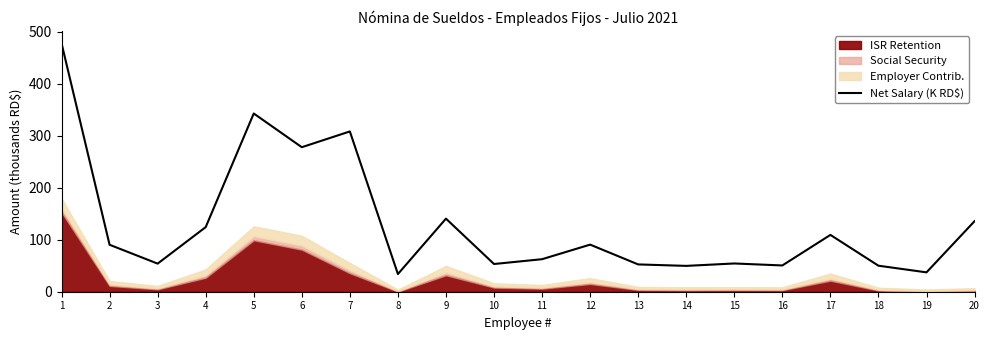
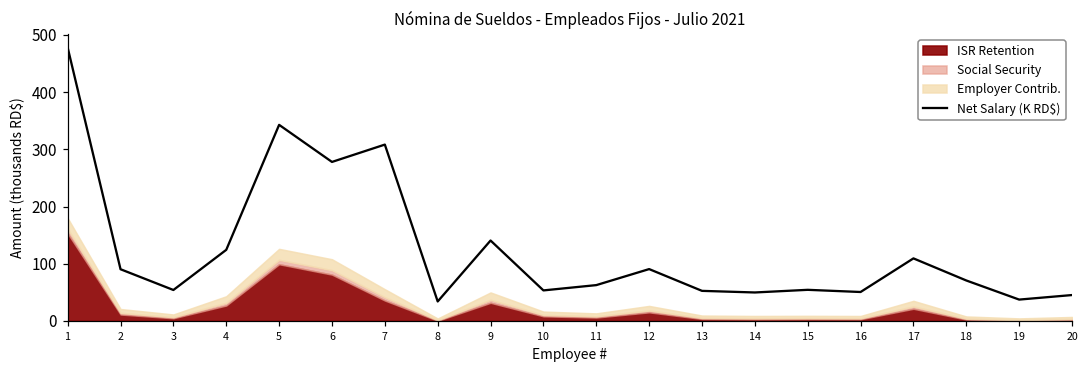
  {
    "Net Salary (K RD$)": {
      "1": 480,
      "2": 90,
      "3": 50,
      "4": 120,
      "5": 340,
      "6": 280,
      "7": 310,
      "8": 30,
      "9": 140,
      "10": 50,
      "11": 60,
      "12": 90,
      "13": 50,
      "14": 50,
      "15": 50,
      "16": 50,
      "17": 110,
-     "18": 50,
+     "18": 70,
      "19": 40,
-     "20": 140
+     "20": 50
    },
    "ISR Retention": {
      "1": 150,
      "5": 100,
      "6": 80,
      "7": 40,
      "9": 30
    },
    "Social Security": {
      "1": 10,
      "5": 10,
      "6": 10,
      "7": 10,
      "9": 10
    },
    "Employer Contrib.": {
      "1": 20,
      "2": 10,
      "4": 10,
      "5": 20,
      "6": 20,
      "7": 10,
      "9": 10,
      "10": 10,
      "11": 10,
      "12": 10,
      "17": 10
    }
  }
